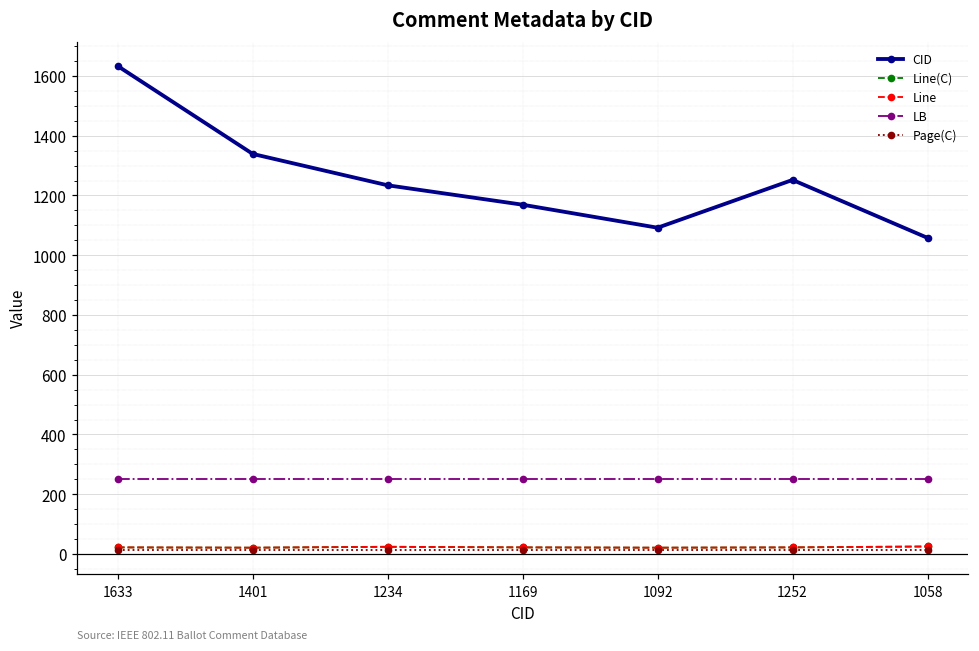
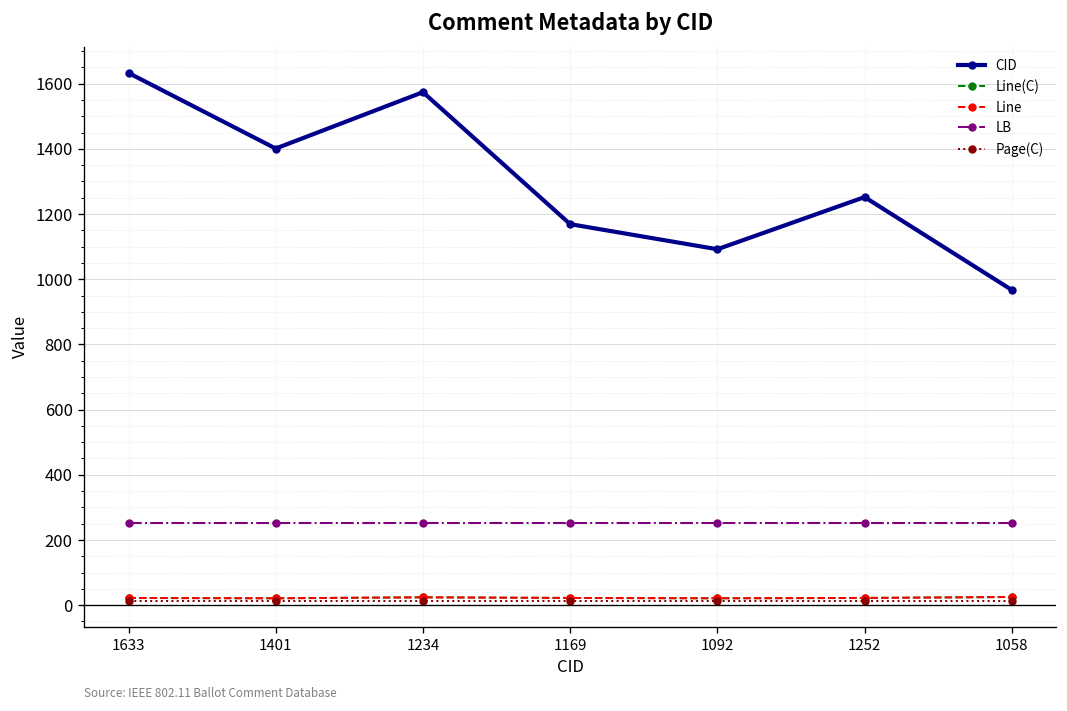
  {
    "CID": {
      "1633": 1630,
-     "1401": 1340,
-     "1234": 1230,
+     "1401": 1400,
+     "1234": 1570,
      "1169": 1170,
      "1092": 1090,
      "1252": 1250,
-     "1058": 1060
+     "1058": 970
    },
    "Line": {
      "1234": 20,
      "1058": 30
    },
    "LB": {
      "1633": 250,
      "1401": 250,
      "1234": 250,
      "1169": 250,
      "1092": 250,
      "1252": 250,
      "1058": 250
    },
    "Page(C)": {
      "1234": 10,
      "1058": 10
    }
  }
